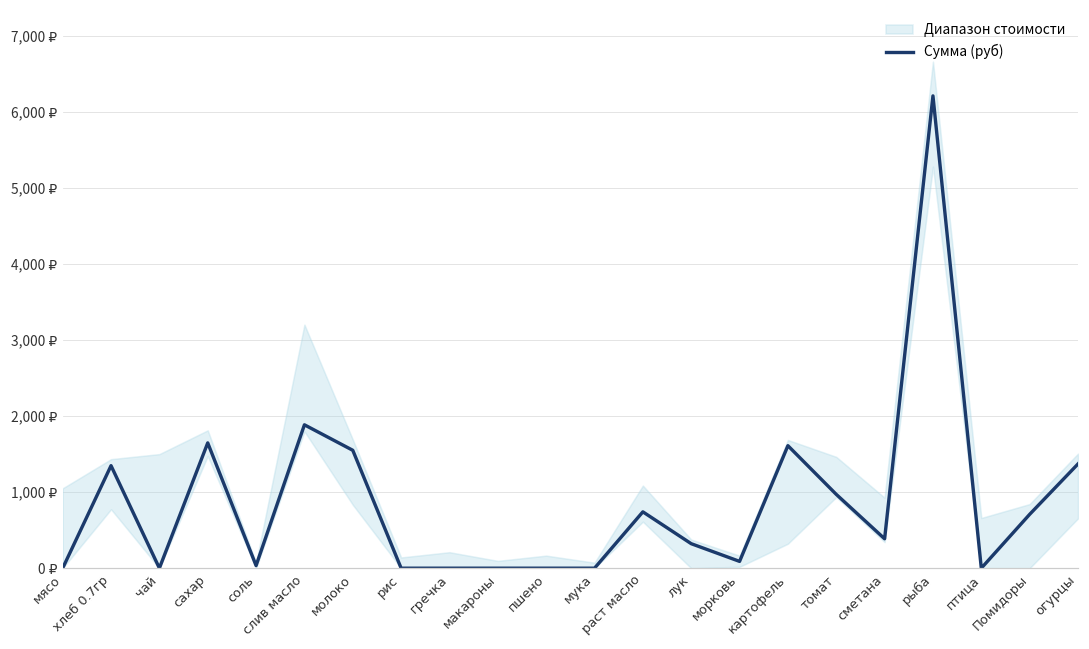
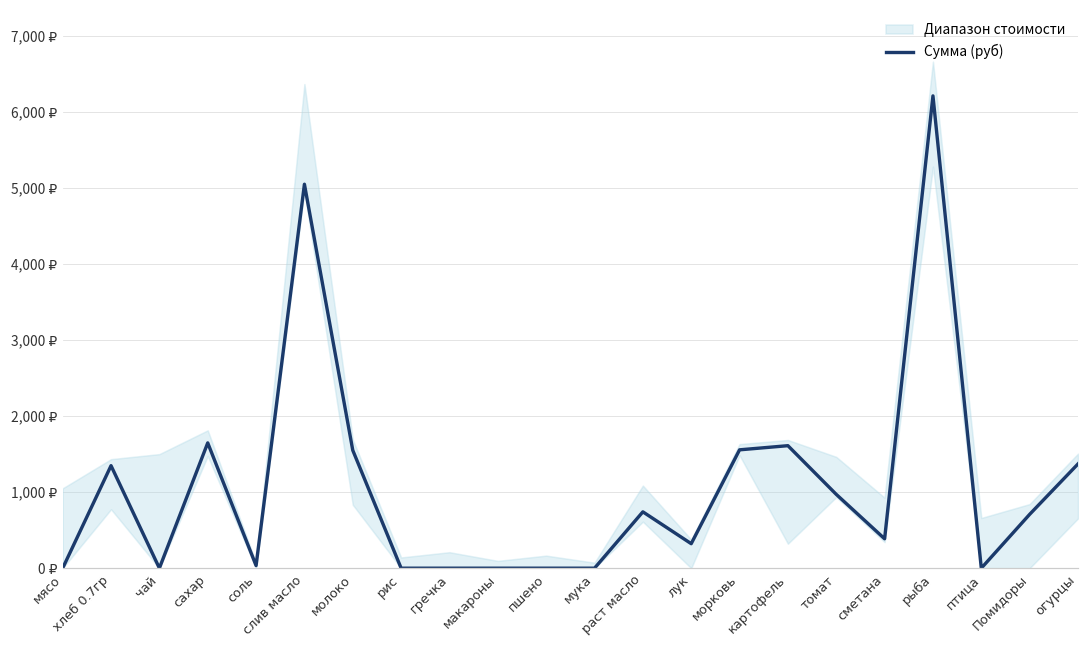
  {
    "Сумма (руб)": {
      "мясо": "0 ₽",
      "хлеб 0.7гр": "1,300 ₽",
      "чай": "0 ₽",
      "сахар": "1,600 ₽",
      "соль": "0 ₽",
-     "слив масло": "1,900 ₽",
+     "слив масло": "5,000 ₽",
      "молоко": "1,600 ₽",
      "рис": "0 ₽",
      "гречка": "0 ₽",
      "макароны": "0 ₽",
      "пшено": "0 ₽",
      "мука": "0 ₽",
      "раст масло": "700 ₽",
      "лук": "300 ₽",
-     "морковь": "100 ₽",
+     "морковь": "1,600 ₽",
      "картофель": "1,600 ₽",
      "томат": "1,000 ₽",
      "сметана": "400 ₽",
      "рыба": "6,200 ₽",
      "птица": "0 ₽",
      "Помидоры": "700 ₽",
      "огурцы": "1,400 ₽"
    },
    "Диапазон стоимости": {
      "мясо": "1,100 ₽",
      "чай": "1,500 ₽",
      "соль": "100 ₽",
      "рис": "100 ₽",
      "гречка": "200 ₽",
      "макароны": "100 ₽",
      "пшено": "200 ₽",
      "мука": "100 ₽",
      "лук": "400 ₽",
      "птица": "700 ₽",
      "Помидоры": "800 ₽"
    }
  }
